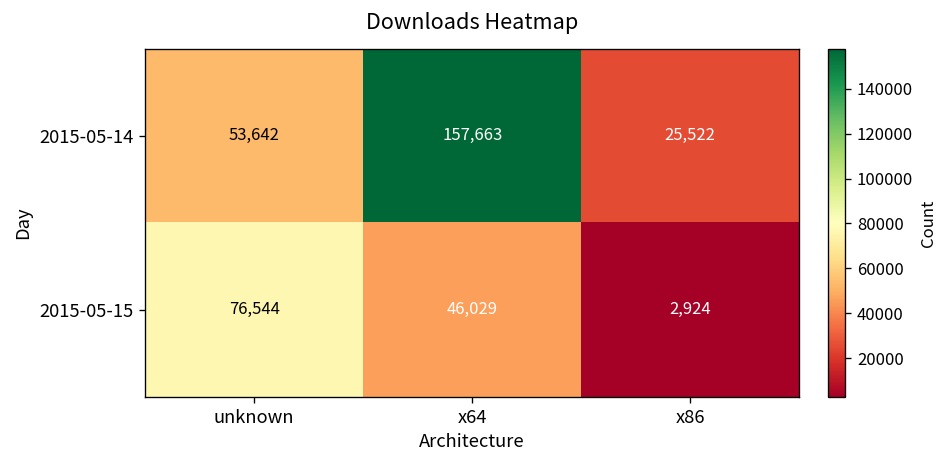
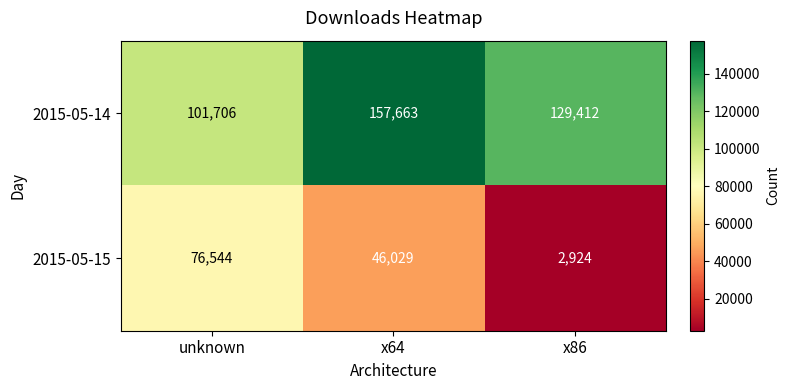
  {
    "2015-05-14": {
-     "unknown": "53,642",
+     "unknown": "101,706",
      "x64": "157,663",
-     "x86": "25,522"
+     "x86": "129,412"
    },
    "2015-05-15": {
      "unknown": "76,544",
      "x64": "46,029",
      "x86": "2,924"
    }
  }
